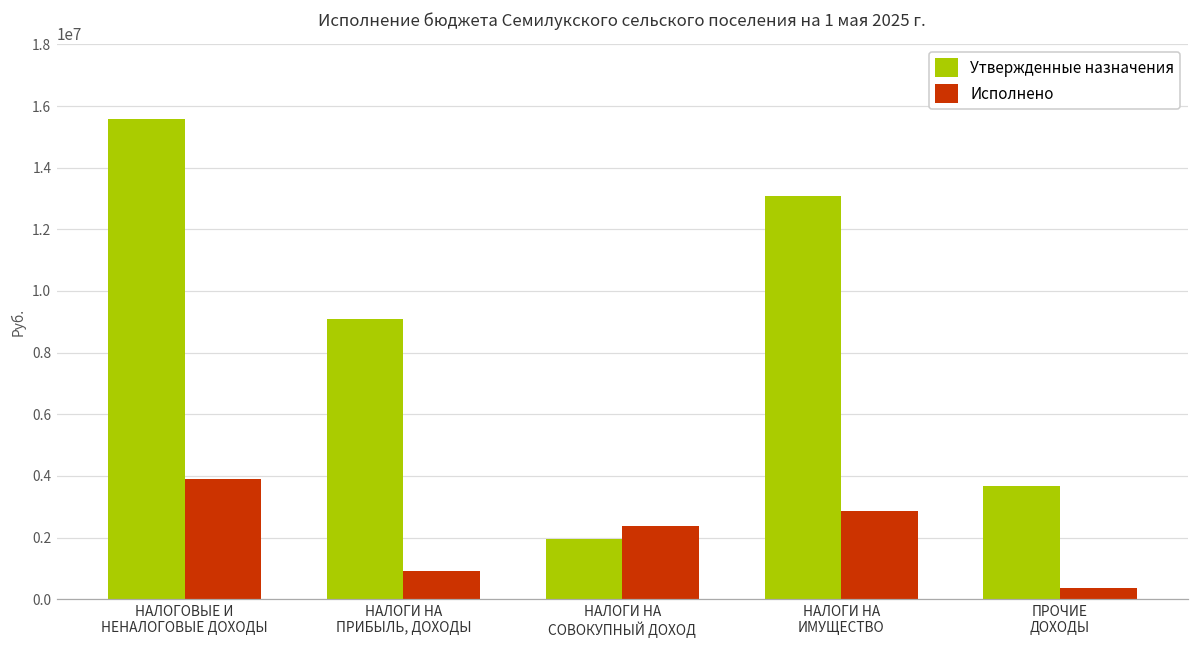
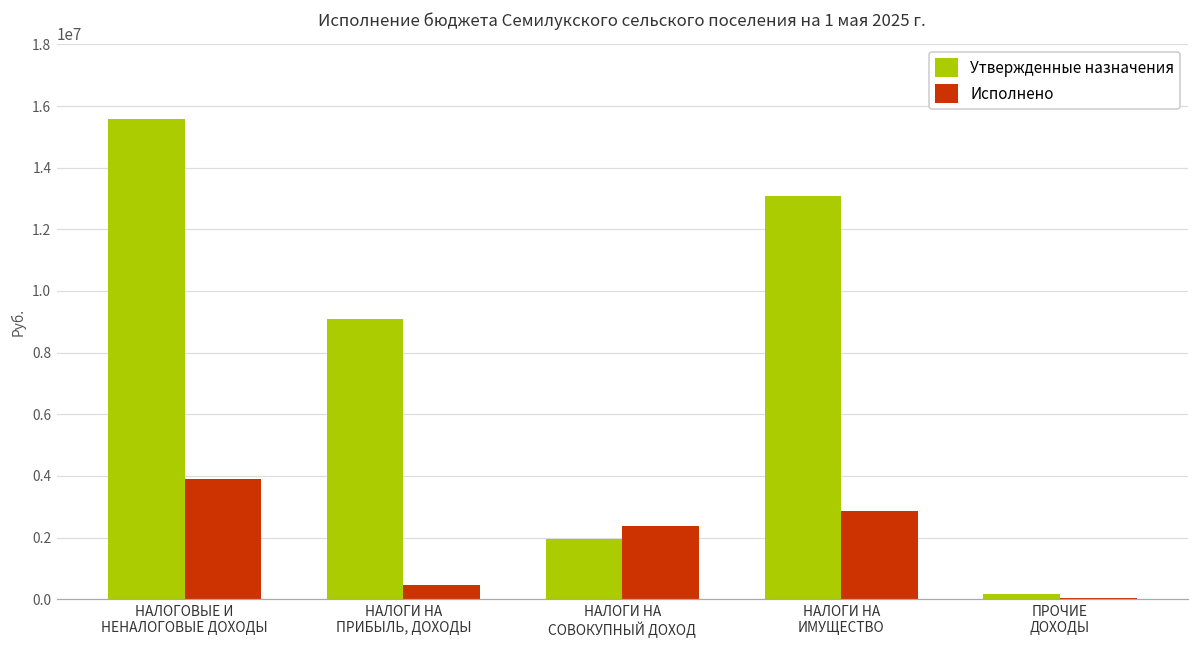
  {
    "Утвержденные назначения": {
      "НАЛОГОВЫЕ И НЕНАЛОГОВЫЕ ДОХОДЫ": 15600000,
      "НАЛОГИ НА ПРИБЫЛЬ, ДОХОДЫ": 9100000,
      "НАЛОГИ НА СОВОКУПНЫЙ ДОХОД": 2000000,
      "НАЛОГИ НА ИМУЩЕСТВО": 13100000,
-     "ПРОЧИЕ ДОХОДЫ": 3700000
+     "ПРОЧИЕ ДОХОДЫ": 200000
    },
    "Исполнено": {
      "НАЛОГОВЫЕ И НЕНАЛОГОВЫЕ ДОХОДЫ": 3900000,
-     "НАЛОГИ НА ПРИБЫЛЬ, ДОХОДЫ": 900000,
+     "НАЛОГИ НА ПРИБЫЛЬ, ДОХОДЫ": 500000,
      "НАЛОГИ НА СОВОКУПНЫЙ ДОХОД": 2400000,
      "НАЛОГИ НА ИМУЩЕСТВО": 2900000,
-     "ПРОЧИЕ ДОХОДЫ": 400000
+     "ПРОЧИЕ ДОХОДЫ": 0
    }
  }
